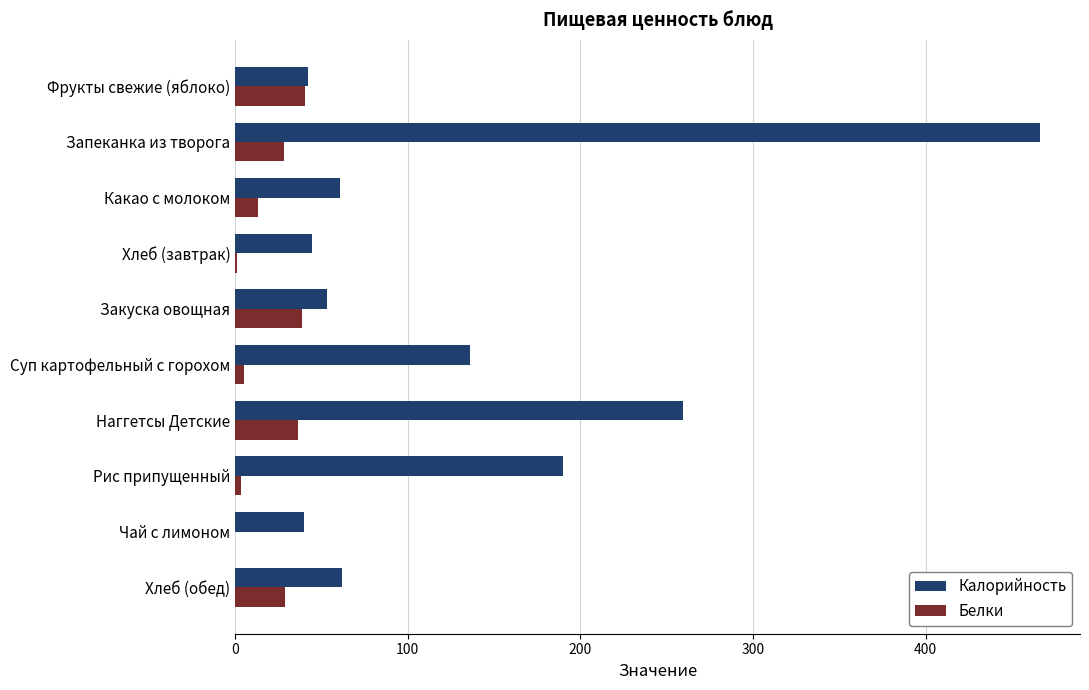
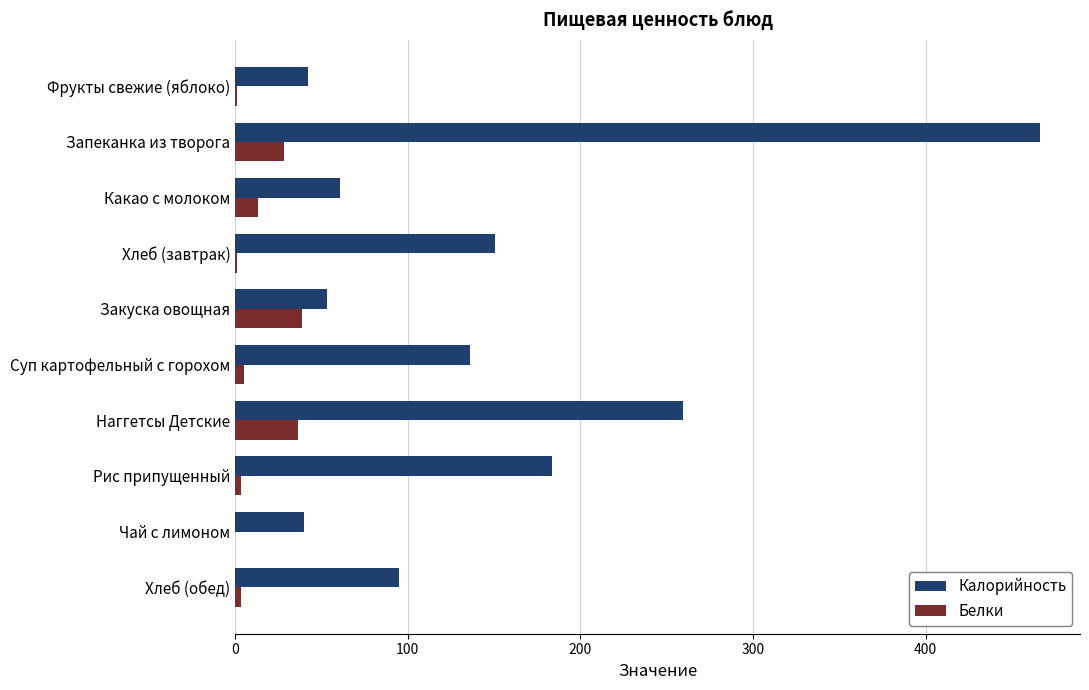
  {
    "Калорийность": {
      "Фрукты свежие (яблоко)": 42,
      "Запеканка из творога": 466,
      "Какао c молоком": 61,
-     "Хлеб (завтрак)": 45,
+     "Хлеб (завтрак)": 150,
      "Закуска овощная": 53,
      "Суп картофельный с горохом": 136,
      "Наггетсы Детские": 259,
-     "Рис припущенный": 190,
+     "Рис припущенный": 184,
      "Чай с лимоном": 40,
-     "Хлеб (обед)": 62
+     "Хлеб (обед)": 95
    },
    "Белки": {
-     "Фрукты свежие (яблоко)": 41,
+     "Фрукты свежие (яблоко)": 1,
      "Запеканка из творога": 29,
      "Какао c молоком": 13,
      "Закуска овощная": 39,
      "Суп картофельный с горохом": 5,
      "Наггетсы Детские": 37,
      "Рис припущенный": 4,
-     "Хлеб (обед)": 29
+     "Хлеб (обед)": 3
    }
  }
